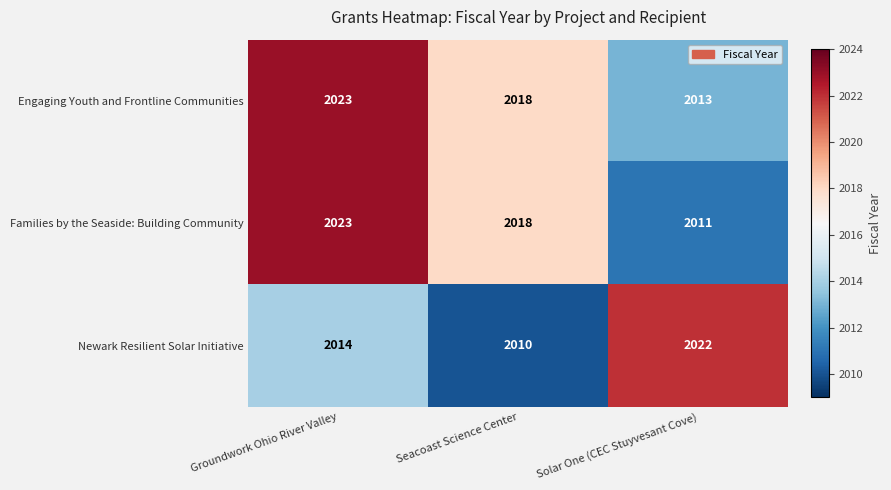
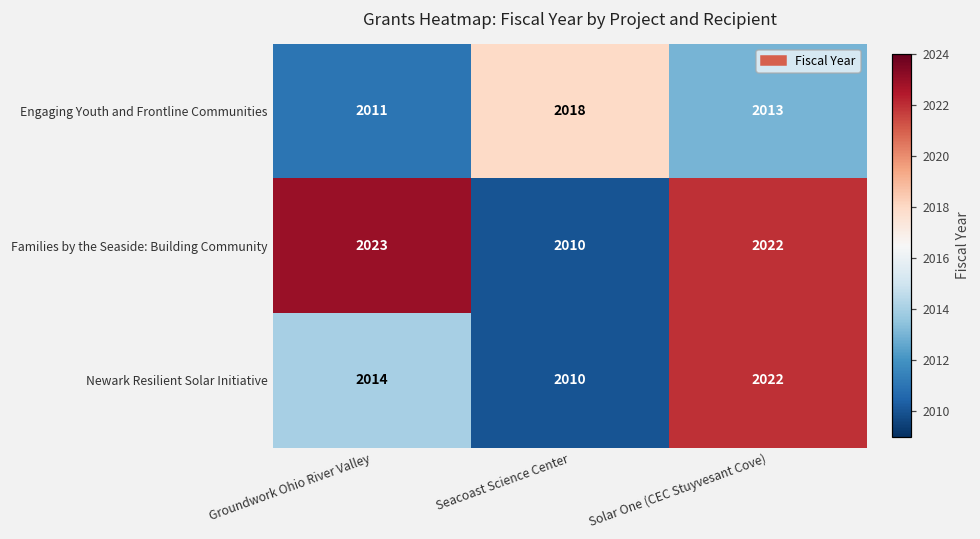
  {
    "Engaging Youth and Frontline Communities": {
-     "Groundwork Ohio River Valley": 2023,
+     "Groundwork Ohio River Valley": 2011,
      "Seacoast Science Center": 2018,
      "Solar One (CEC Stuyvesant Cove)": 2013
    },
    "Families by the Seaside: Building Community": {
      "Groundwork Ohio River Valley": 2023,
-     "Seacoast Science Center": 2018,
-     "Solar One (CEC Stuyvesant Cove)": 2011
+     "Seacoast Science Center": 2010,
+     "Solar One (CEC Stuyvesant Cove)": 2022
    },
    "Newark Resilient Solar Initiative": {
      "Groundwork Ohio River Valley": 2014,
      "Seacoast Science Center": 2010,
      "Solar One (CEC Stuyvesant Cove)": 2022
    }
  }
